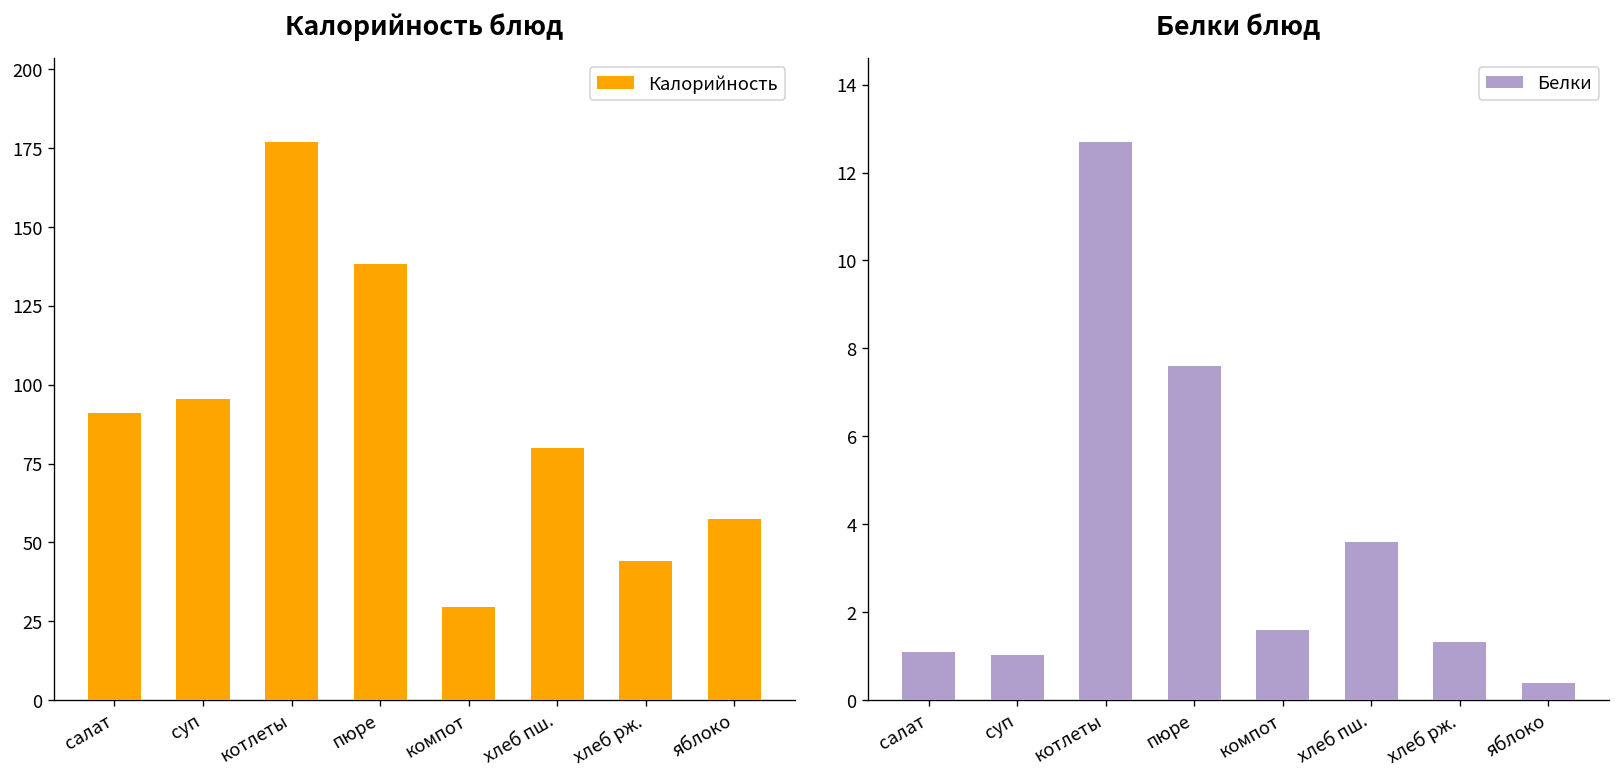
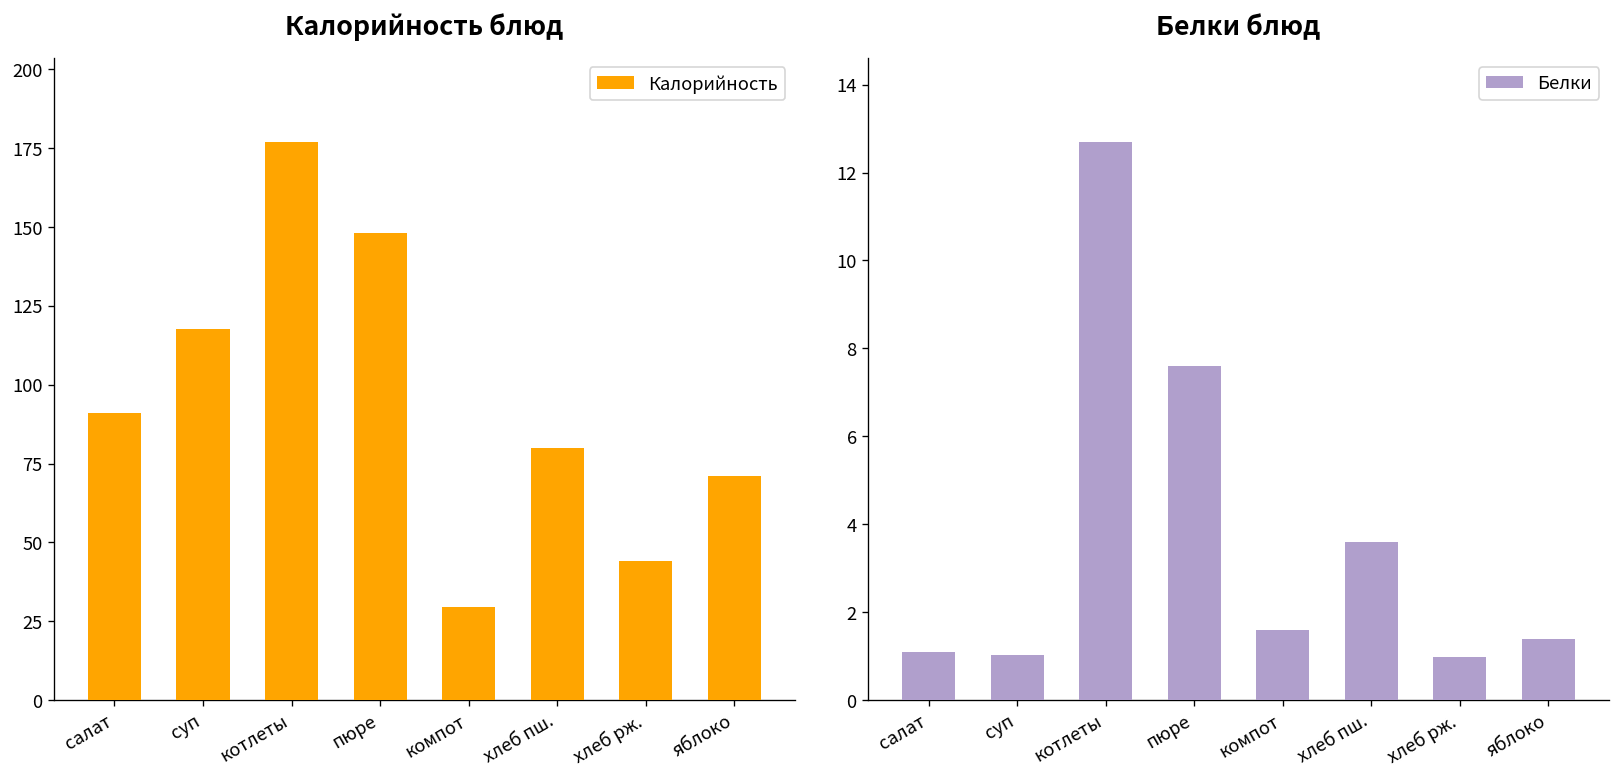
  {
    "Калорийность блюд": {
      "салат": 91,
-     "суп": 95,
+     "суп": 118,
      "котлеты": 177,
-     "пюре": 138,
+     "пюре": 148,
      "компот": 29,
      "хлеб пш.": 80,
      "хлеб рж.": 44,
-     "яблоко": 57
+     "яблоко": 71
    },
    "Белки блюд": {
      "салат": 1.1,
      "суп": 1.0,
      "котлеты": 12.7,
      "пюре": 7.6,
      "компот": 1.6,
      "хлеб пш.": 3.6,
-     "хлеб рж.": 1.3,
-     "яблоко": 0.4
+     "хлеб рж.": 1.0,
+     "яблоко": 1.4
    }
  }
